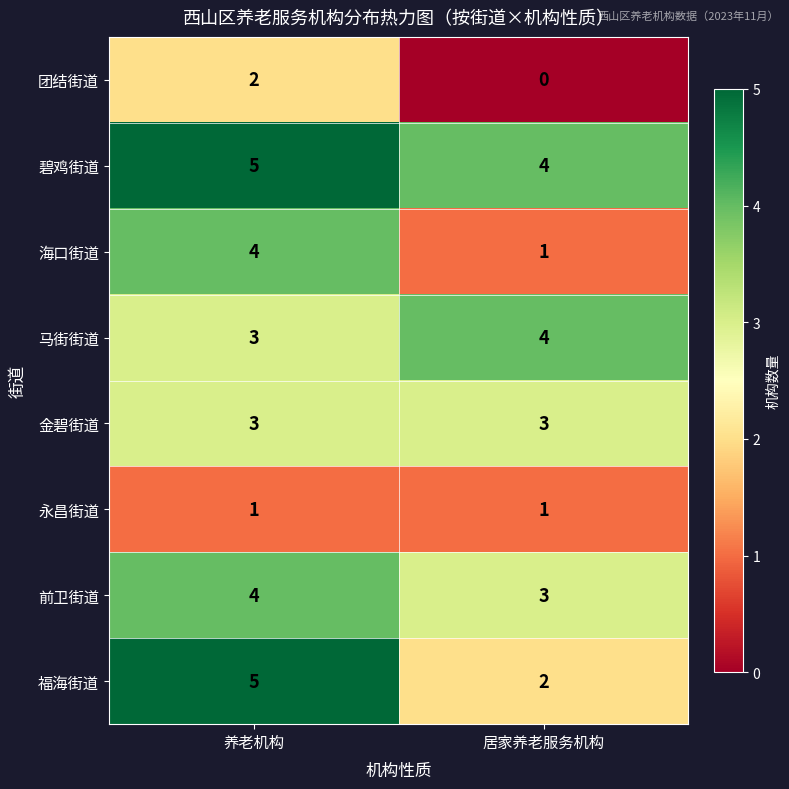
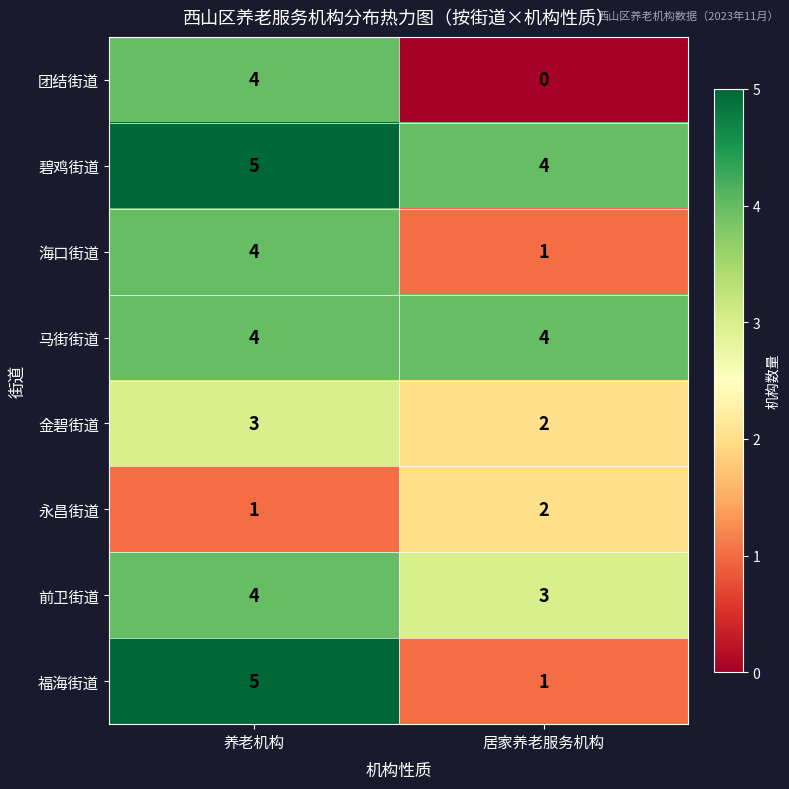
  {
    "团结街道": {
-     "养老机构": 2,
+     "养老机构": 4,
      "居家养老服务机构": 0
    },
    "碧鸡街道": {
      "养老机构": 5,
      "居家养老服务机构": 4
    },
    "海口街道": {
      "养老机构": 4,
      "居家养老服务机构": 1
    },
    "马街街道": {
-     "养老机构": 3,
+     "养老机构": 4,
      "居家养老服务机构": 4
    },
    "金碧街道": {
      "养老机构": 3,
-     "居家养老服务机构": 3
+     "居家养老服务机构": 2
    },
    "永昌街道": {
      "养老机构": 1,
-     "居家养老服务机构": 1
+     "居家养老服务机构": 2
    },
    "前卫街道": {
      "养老机构": 4,
      "居家养老服务机构": 3
    },
    "福海街道": {
      "养老机构": 5,
-     "居家养老服务机构": 2
+     "居家养老服务机构": 1
    }
  }
